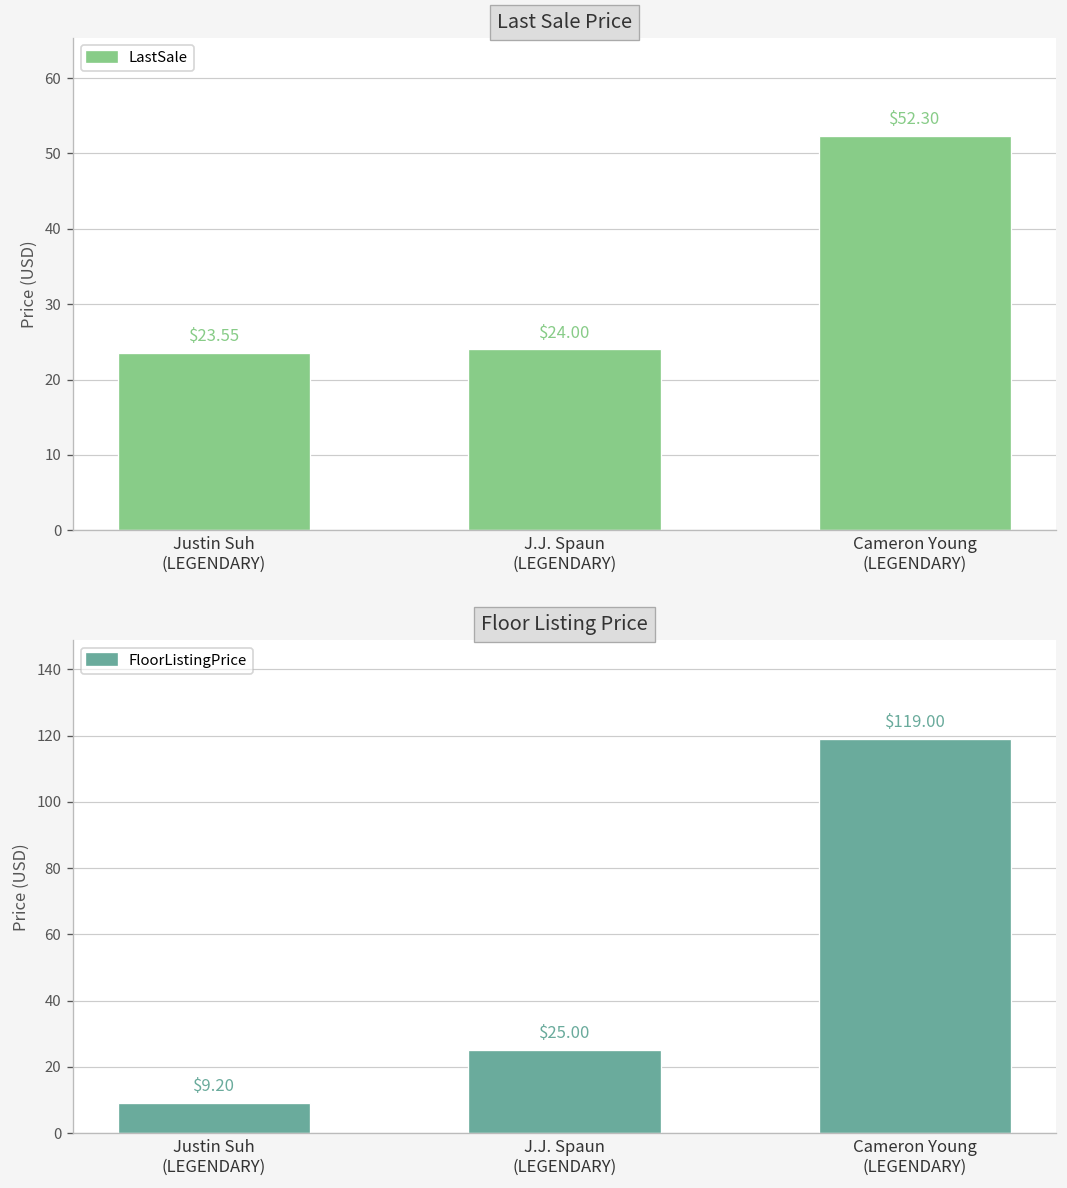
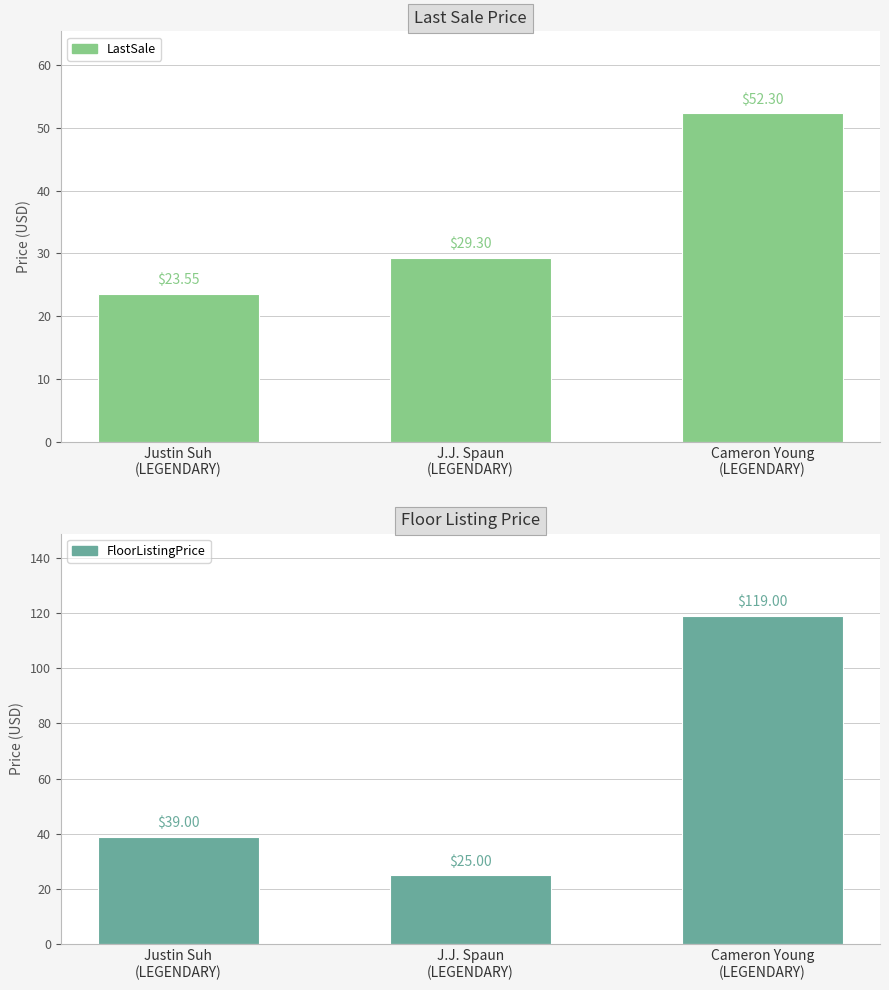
  {
    "Last Sale Price": {
      "Justin Suh (LEGENDARY)": "$23.55",
-     "J.J. Spaun (LEGENDARY)": "$24.00",
+     "J.J. Spaun (LEGENDARY)": "$29.30",
      "Cameron Young (LEGENDARY)": "$52.30"
    },
    "Floor Listing Price": {
-     "Justin Suh (LEGENDARY)": "$9.20",
+     "Justin Suh (LEGENDARY)": "$39.00",
      "J.J. Spaun (LEGENDARY)": "$25.00",
      "Cameron Young (LEGENDARY)": "$119.00"
    }
  }
